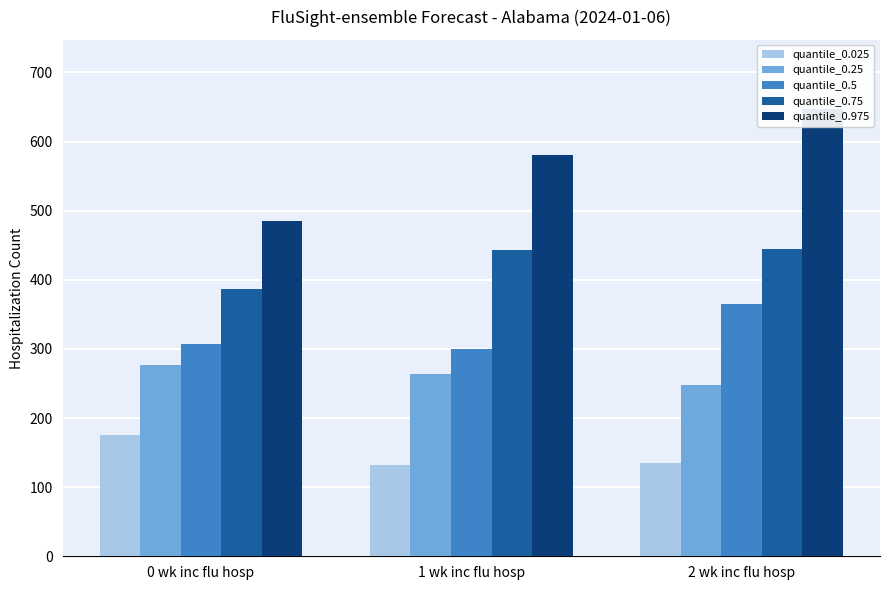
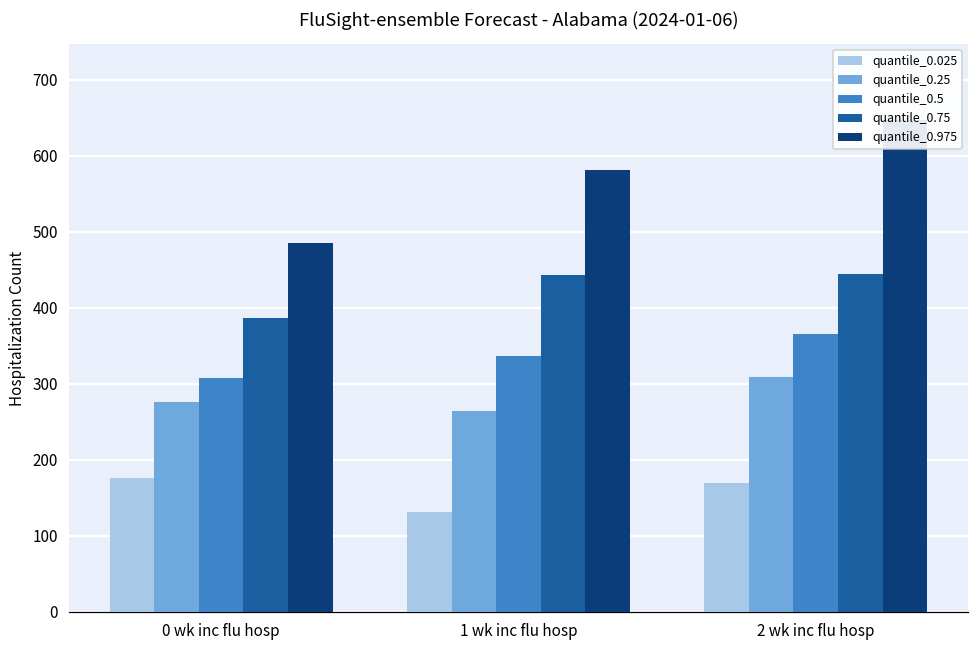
  {
    "quantile_0.025": {
      "0 wk inc flu hosp": 180,
      "1 wk inc flu hosp": 130,
-     "2 wk inc flu hosp": 140
+     "2 wk inc flu hosp": 170
    },
    "quantile_0.25": {
      "0 wk inc flu hosp": 280,
      "1 wk inc flu hosp": 260,
-     "2 wk inc flu hosp": 250
+     "2 wk inc flu hosp": 310
    },
    "quantile_0.5": {
      "0 wk inc flu hosp": 310,
-     "1 wk inc flu hosp": 300,
+     "1 wk inc flu hosp": 340,
      "2 wk inc flu hosp": 370
    }
  }
